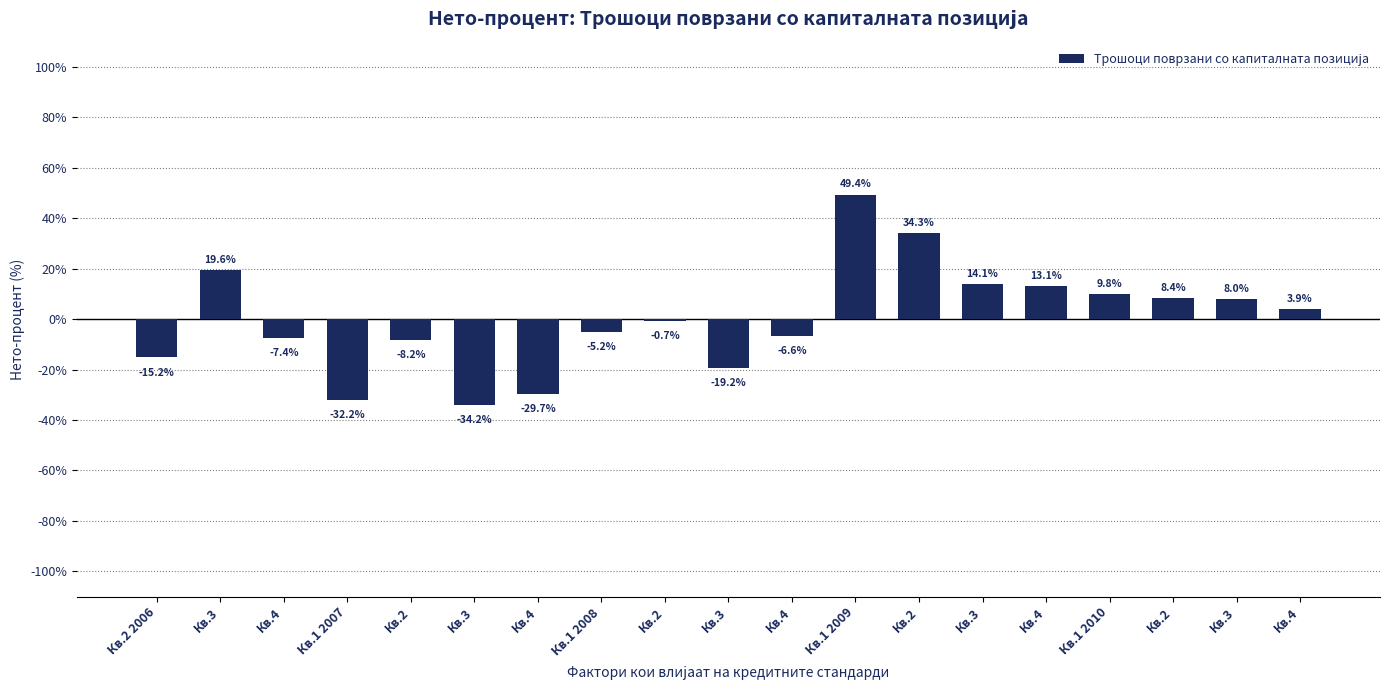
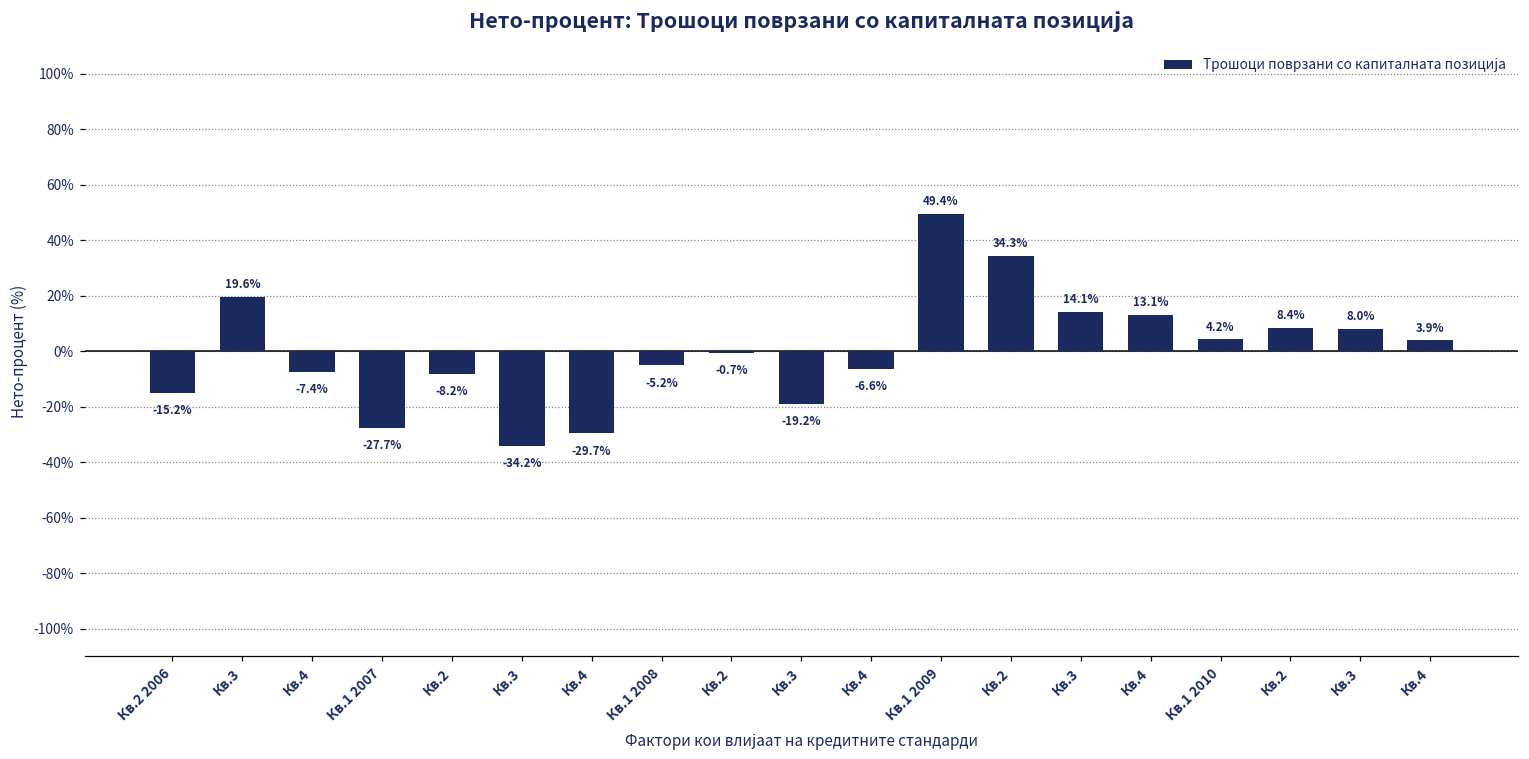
  {
    "Кв.2 2006": "-15.2%",
-   "Кв.1 2007": "-32.2%",
+   "Кв.1 2007": "-27.7%",
    "Кв.1 2008": "-5.2%",
    "Кв.1 2009": "49.4%",
-   "Кв.1 2010": "9.8%"
+   "Кв.1 2010": "4.2%"
  }
